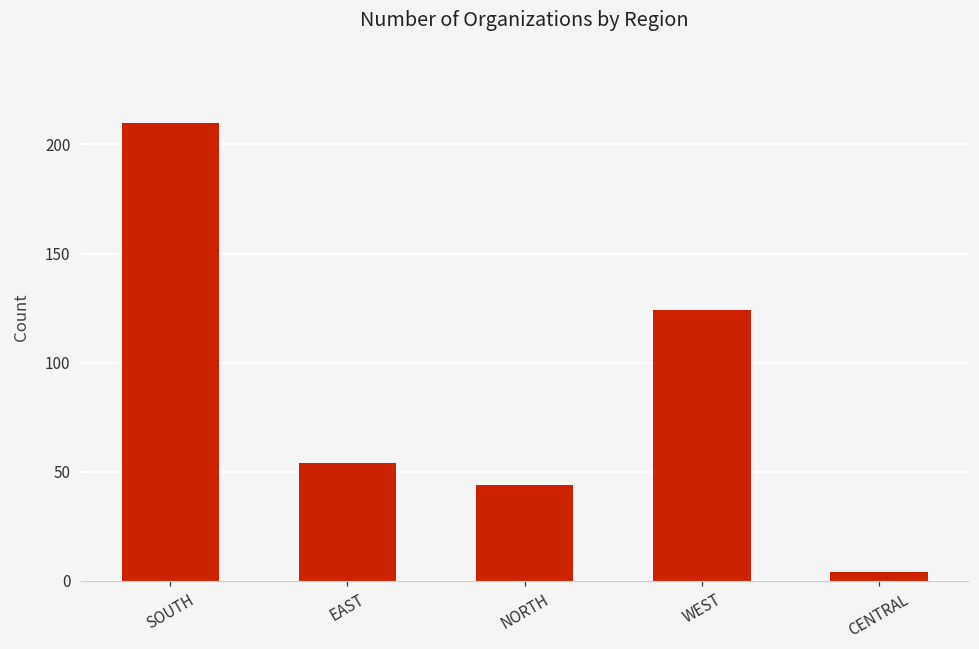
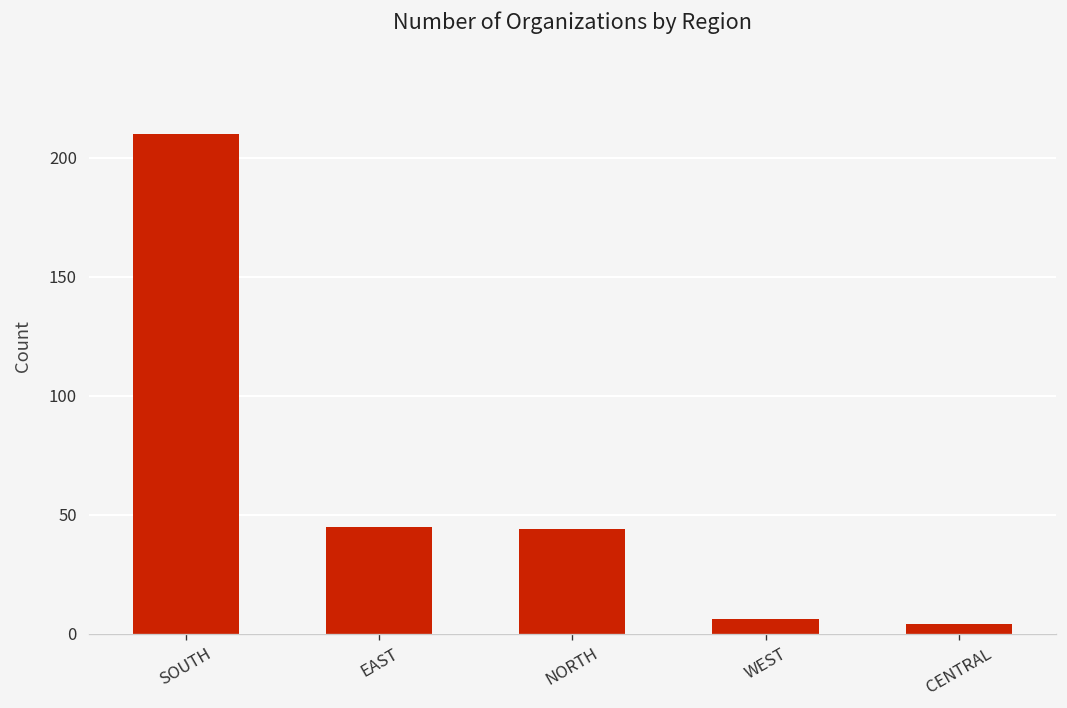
  {
    "SOUTH": 210,
-   "EAST": 54,
+   "EAST": 45,
    "NORTH": 44,
-   "WEST": 124,
+   "WEST": 6,
    "CENTRAL": 4
  }
